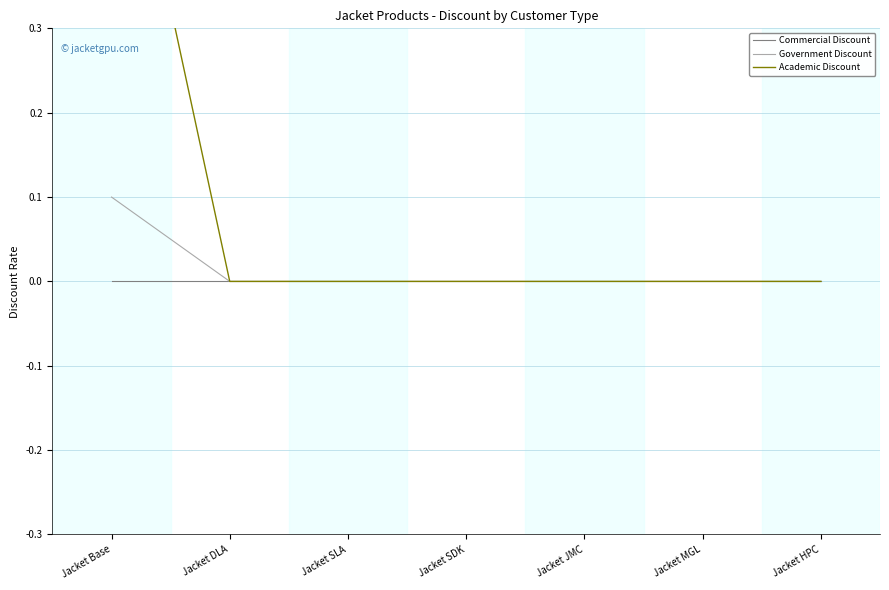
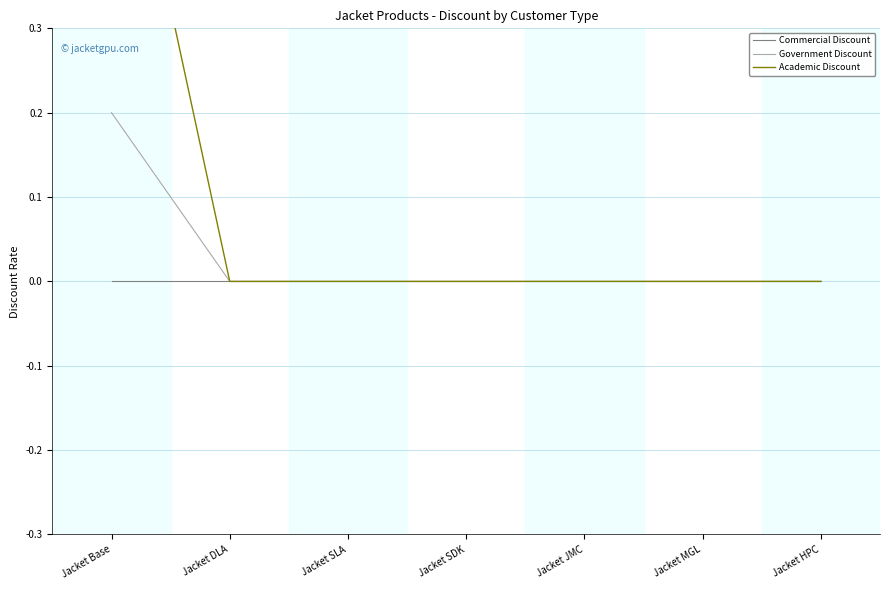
  {
    "Commercial Discount": {
      "Jacket Base": 0.0
    },
    "Government Discount": {
-     "Jacket Base": 0.1
+     "Jacket Base": 0.2
    }
  }
